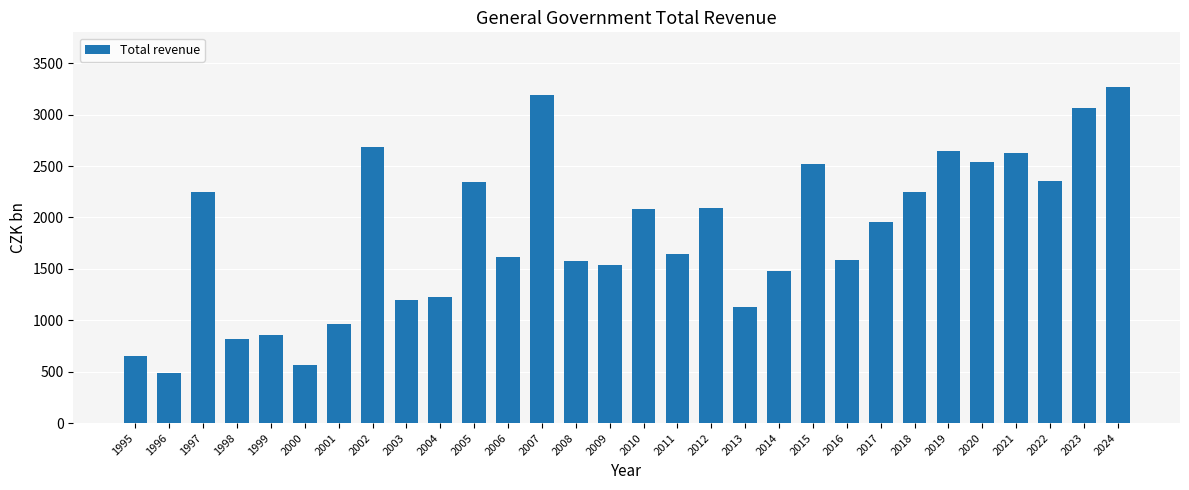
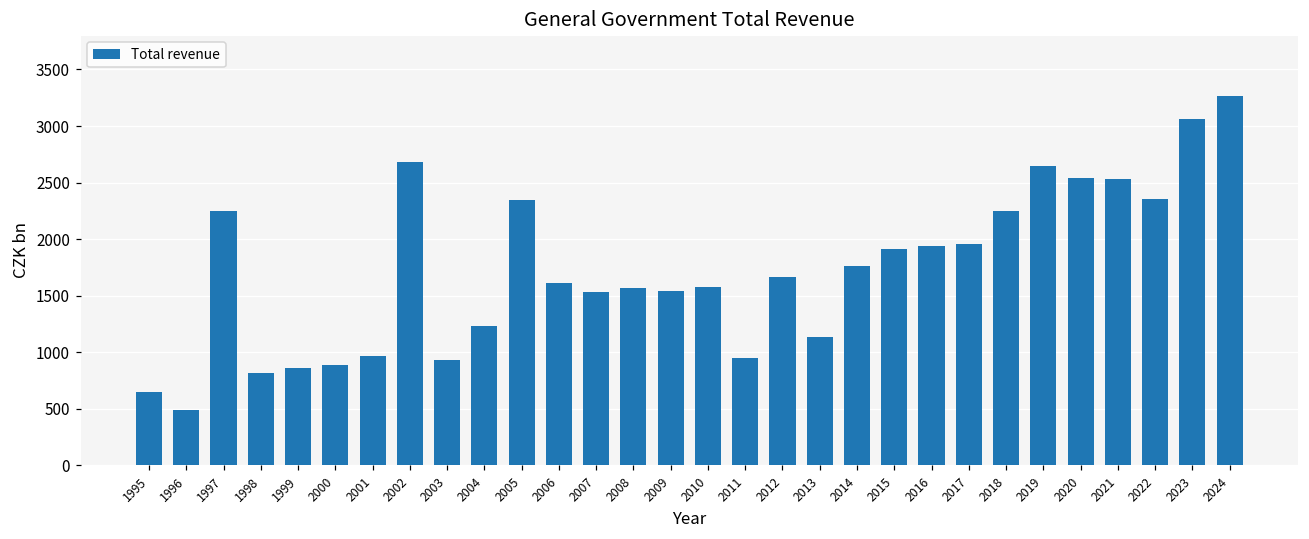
  {
    "1995": 650,
    "1996": 490,
    "1997": 2250,
    "1998": 810,
    "1999": 860,
-   "2000": 570,
+   "2000": 890,
    "2001": 970,
    "2002": 2680,
-   "2003": 1190,
+   "2003": 930,
    "2004": 1230,
    "2005": 2350,
    "2006": 1610,
-   "2007": 3190,
+   "2007": 1530,
    "2008": 1570,
    "2009": 1540,
-   "2010": 2080,
-   "2011": 1640,
-   "2012": 2090,
+   "2010": 1570,
+   "2011": 950,
+   "2012": 1670,
    "2013": 1130,
-   "2014": 1480,
-   "2015": 2520,
-   "2016": 1590,
+   "2014": 1760,
+   "2015": 1910,
+   "2016": 1940,
    "2017": 1960,
    "2018": 2240,
    "2019": 2650,
    "2020": 2540,
-   "2021": 2630,
+   "2021": 2530,
    "2022": 2360,
    "2023": 3060,
    "2024": 3270
  }
